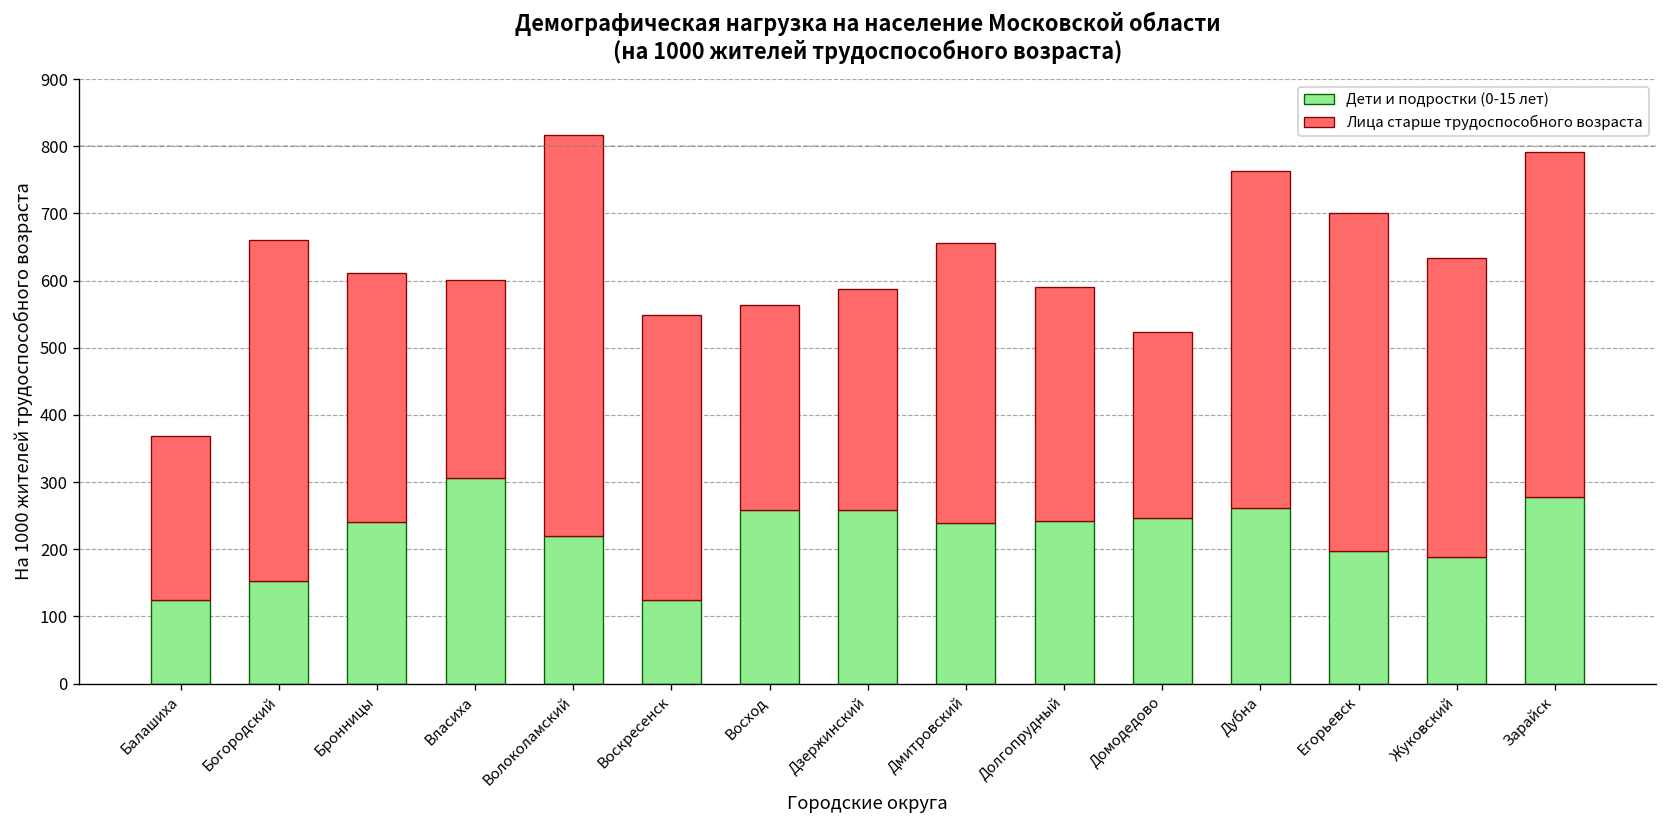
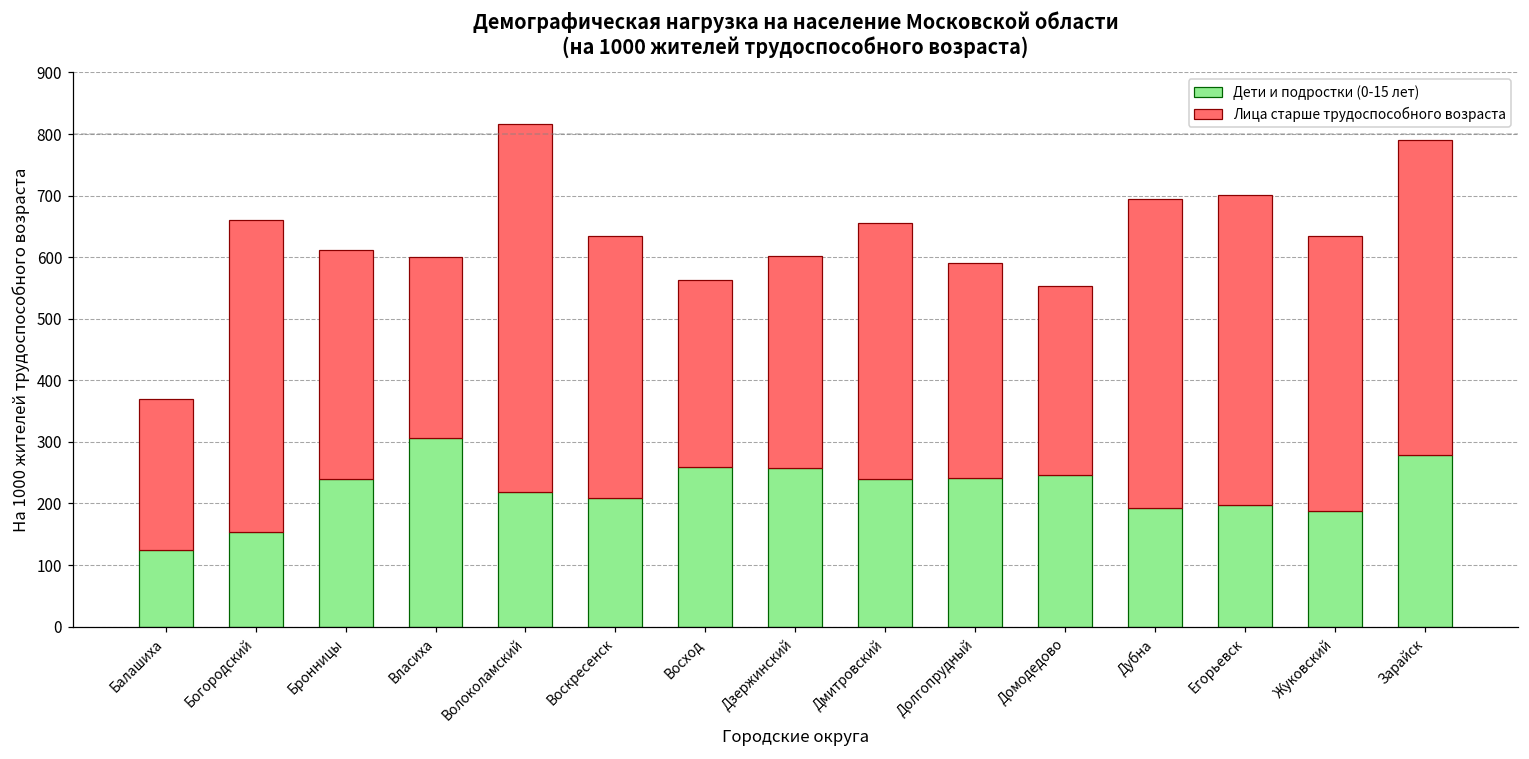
  {
    "Дети и подростки (0-15 лет)": {
      "Балашиха": 130,
      "Богородский": 150,
      "Бронницы": 240,
      "Власиха": 310,
      "Волоколамский": 220,
-     "Воскресенск": 120,
+     "Воскресенск": 210,
      "Восход": 260,
      "Дзержинский": 260,
      "Дмитровский": 240,
      "Долгопрудный": 240,
      "Домодедово": 250,
-     "Дубна": 260,
+     "Дубна": 190,
      "Егорьевск": 200,
      "Жуковский": 190,
      "Зарайск": 280
    },
    "Лица старше трудоспособного возраста": {
      "Балашиха": 240,
      "Богородский": 510,
      "Бронницы": 370,
      "Власиха": 300,
      "Волоколамский": 600,
      "Воскресенск": 430,
      "Восход": 300,
-     "Дзержинский": 330,
+     "Дзержинский": 340,
      "Дмитровский": 420,
      "Долгопрудный": 350,
-     "Домодедово": 280,
+     "Домодедово": 310,
      "Дубна": 500,
      "Егорьевск": 500,
      "Жуковский": 450,
      "Зарайск": 510
    }
  }
